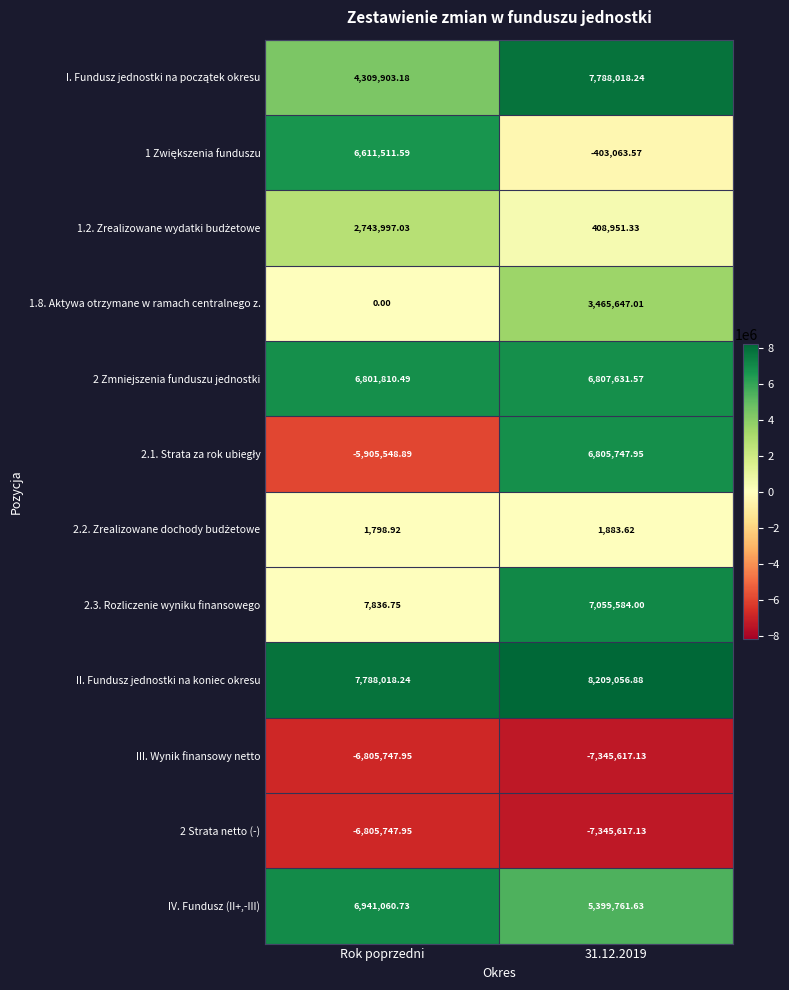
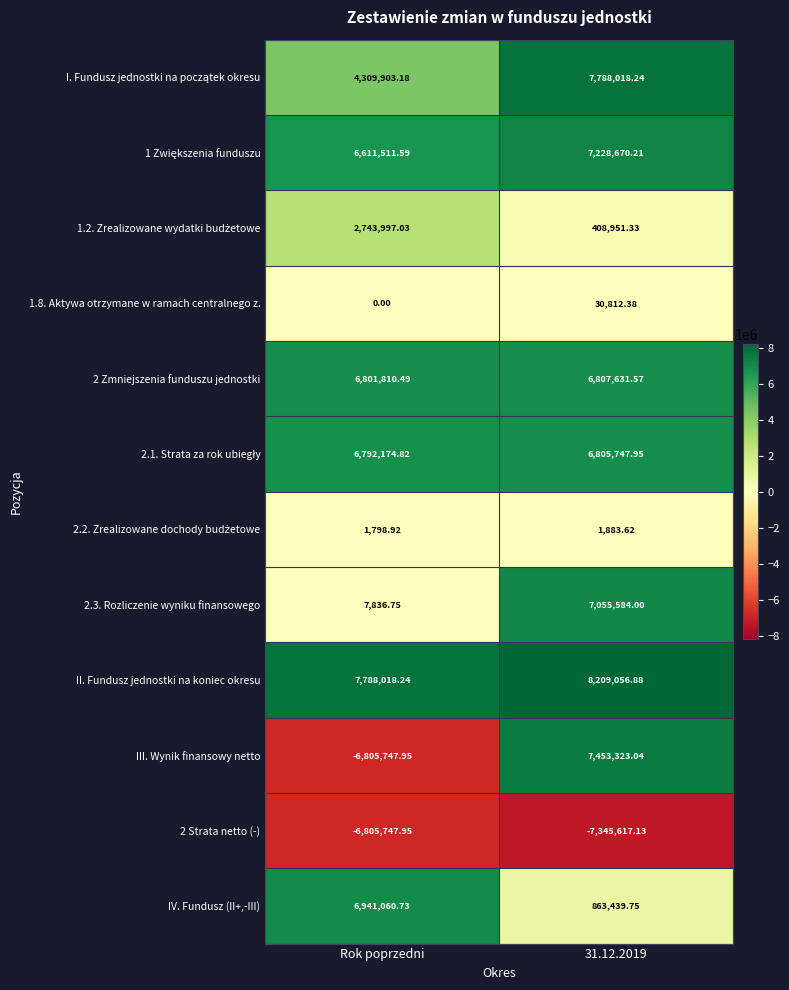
  {
    "I. Fundusz jednostki na początek okresu": {
      "Rok poprzedni": "4,309,903.18",
      "31.12.2019": "7,788,018.24"
    },
    "1 Zwiększenia funduszu": {
      "Rok poprzedni": "6,611,511.59",
-     "31.12.2019": "-403,063.57"
+     "31.12.2019": "7,228,670.21"
    },
    "1.2. Zrealizowane wydatki budżetowe": {
      "Rok poprzedni": "2,743,997.03",
      "31.12.2019": "408,951.33"
    },
    "1.8. Aktywa otrzymane w ramach centralnego z.": {
      "Rok poprzedni": "0.00",
-     "31.12.2019": "3,465,647.01"
+     "31.12.2019": "30,812.38"
    },
    "2 Zmniejszenia funduszu jednostki": {
      "Rok poprzedni": "6,801,810.49",
      "31.12.2019": "6,807,631.57"
    },
    "2.1. Strata za rok ubiegły": {
-     "Rok poprzedni": "-5,905,548.89",
+     "Rok poprzedni": "6,792,174.82",
      "31.12.2019": "6,805,747.95"
    },
    "2.2. Zrealizowane dochody budżetowe": {
      "Rok poprzedni": "1,798.92",
      "31.12.2019": "1,883.62"
    },
    "2.3. Rozliczenie wyniku finansowego": {
      "Rok poprzedni": "7,836.75",
      "31.12.2019": "7,055,584.00"
    },
    "II. Fundusz jednostki na koniec okresu": {
      "Rok poprzedni": "7,788,018.24",
      "31.12.2019": "8,209,056.88"
    },
    "III. Wynik finansowy netto": {
      "Rok poprzedni": "-6,805,747.95",
-     "31.12.2019": "-7,345,617.13"
+     "31.12.2019": "7,453,323.04"
    },
    "2 Strata netto (-)": {
      "Rok poprzedni": "-6,805,747.95",
      "31.12.2019": "-7,345,617.13"
    },
    "IV. Fundusz (II+,-III)": {
      "Rok poprzedni": "6,941,060.73",
-     "31.12.2019": "5,399,761.63"
+     "31.12.2019": "863,439.75"
    }
  }
